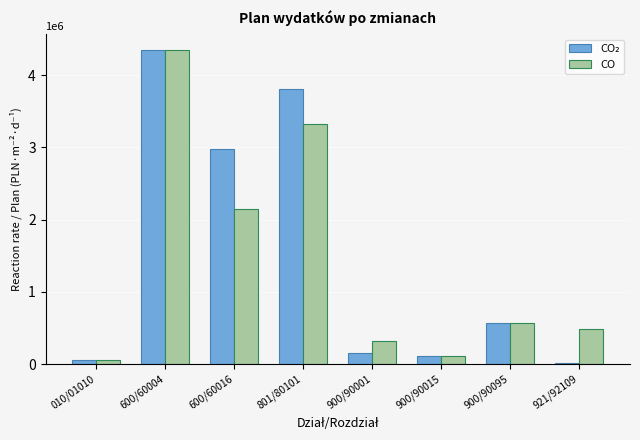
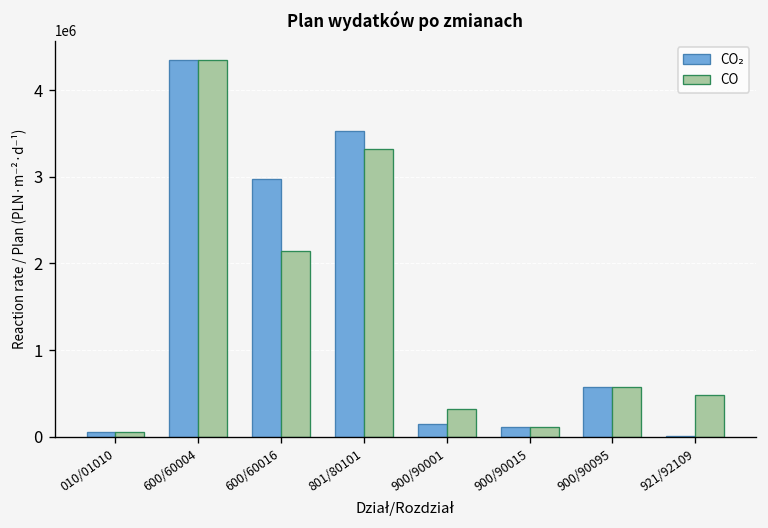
  {
    "CO₂": {
      "010/01010": 100000,
      "600/60004": 4400000,
      "600/60016": 3000000,
-     "801/80101": 3800000,
+     "801/80101": 3500000,
      "900/90001": 200000,
      "900/90015": 100000,
      "900/90095": 600000
    },
    "CO": {
      "010/01010": 100000,
      "600/60004": 4400000,
      "600/60016": 2100000,
      "801/80101": 3300000,
      "900/90001": 300000,
      "900/90015": 100000,
      "900/90095": 600000,
      "921/92109": 500000
    }
  }
